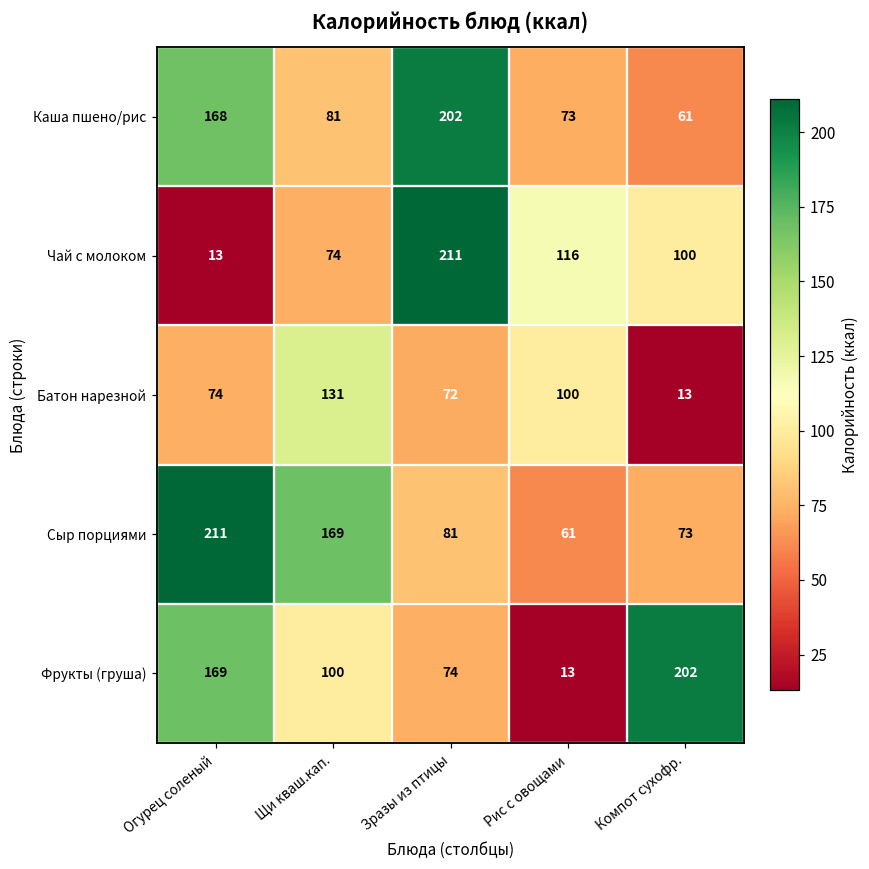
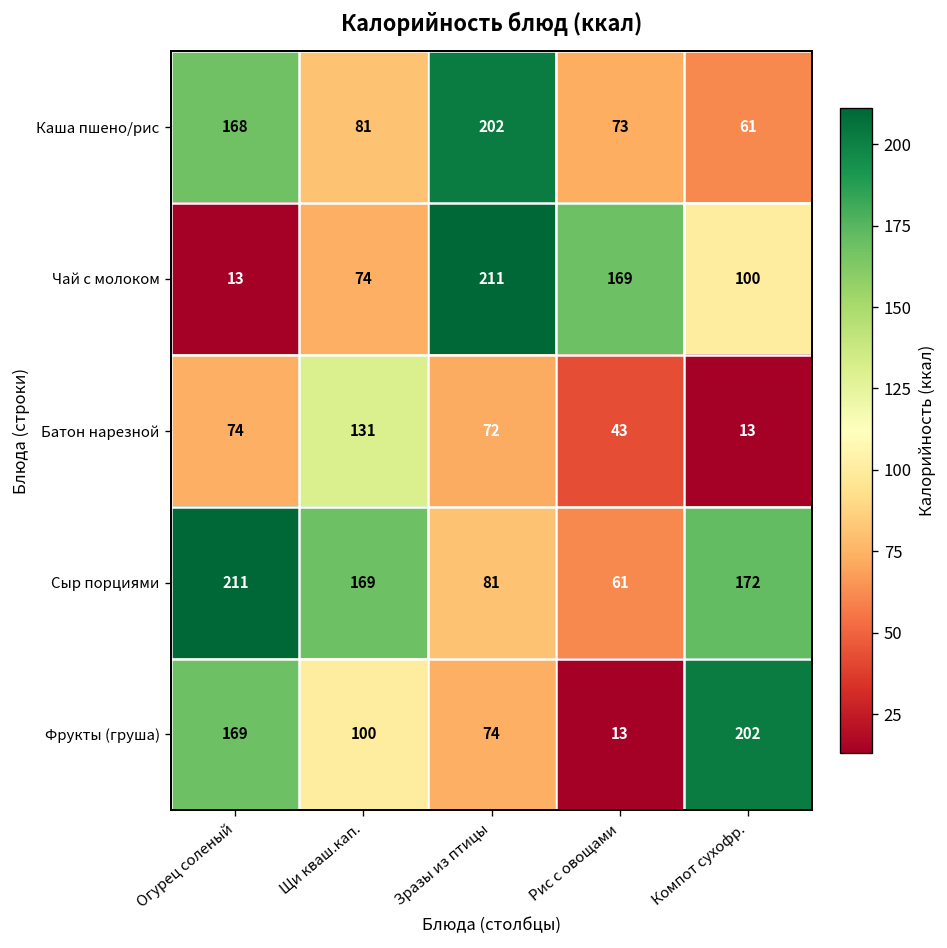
  {
    "Каша пшено/рис": {
      "Огурец соленый": 168,
      "Щи кваш.кап.": 81,
      "Зразы из птицы": 202,
      "Рис с овощами": 73,
      "Компот сухофр.": 61
    },
    "Чай с молоком": {
      "Огурец соленый": 13,
      "Щи кваш.кап.": 74,
      "Зразы из птицы": 211,
-     "Рис с овощами": 116,
+     "Рис с овощами": 169,
      "Компот сухофр.": 100
    },
    "Батон нарезной": {
      "Огурец соленый": 74,
      "Щи кваш.кап.": 131,
      "Зразы из птицы": 72,
-     "Рис с овощами": 100,
+     "Рис с овощами": 43,
      "Компот сухофр.": 13
    },
    "Сыр порциями": {
      "Огурец соленый": 211,
      "Щи кваш.кап.": 169,
      "Зразы из птицы": 81,
      "Рис с овощами": 61,
-     "Компот сухофр.": 73
+     "Компот сухофр.": 172
    },
    "Фрукты (груша)": {
      "Огурец соленый": 169,
      "Щи кваш.кап.": 100,
      "Зразы из птицы": 74,
      "Рис с овощами": 13,
      "Компот сухофр.": 202
    }
  }
